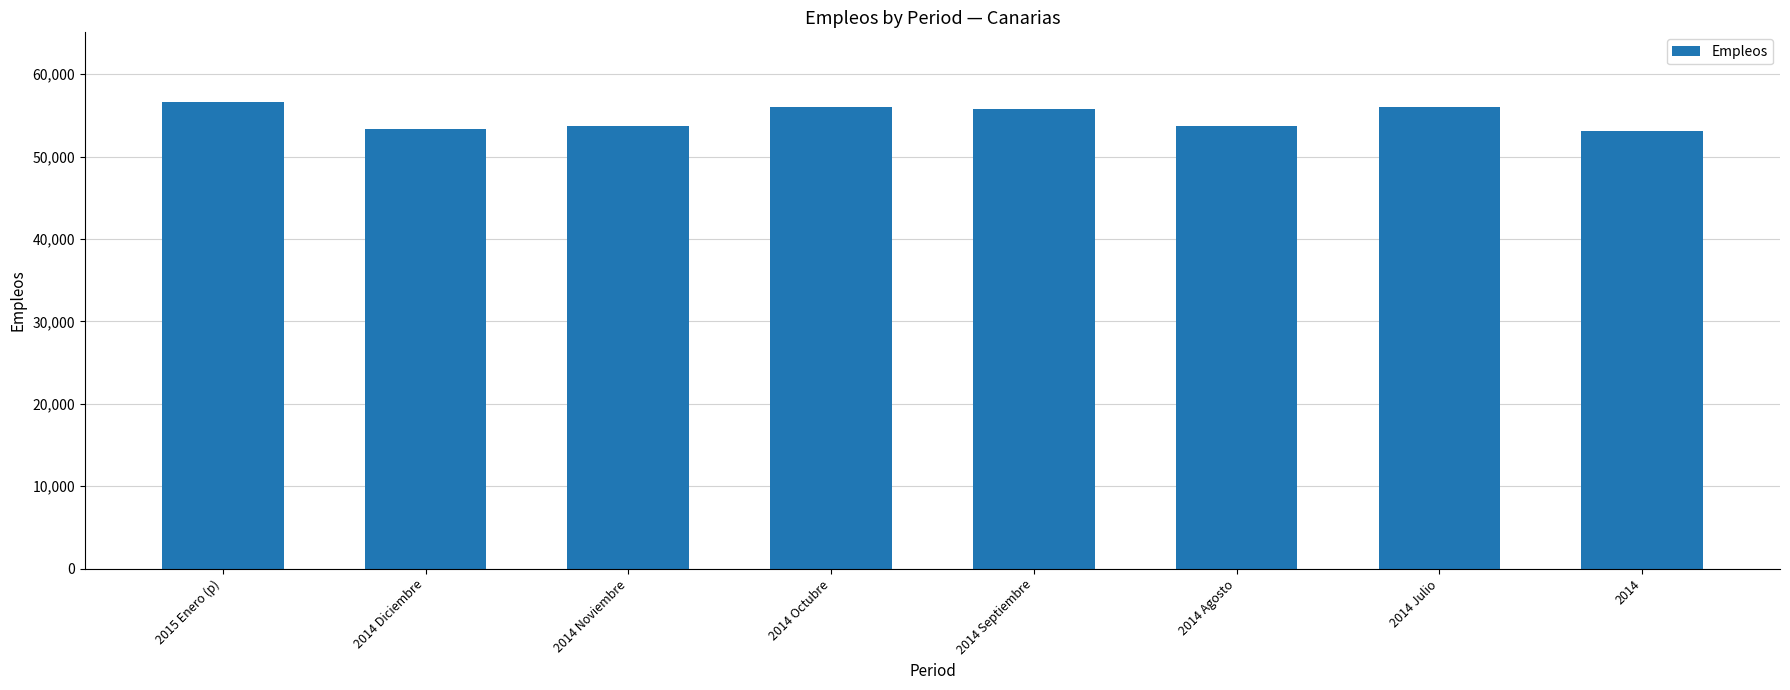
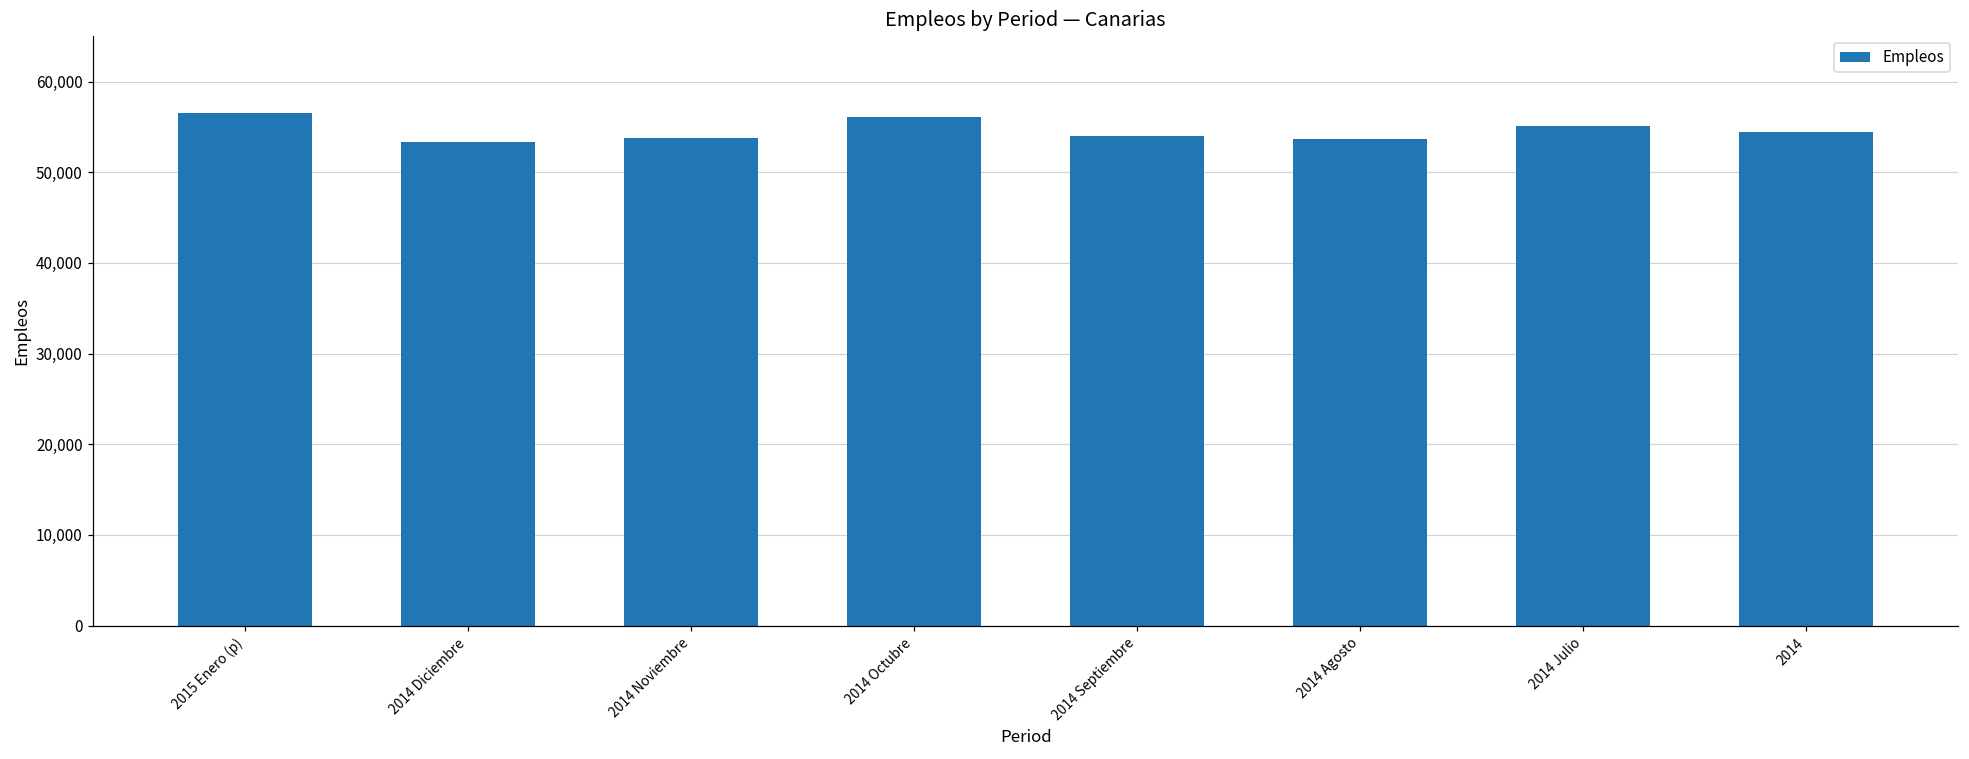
  {
    "2015 Enero (p)": "57,000",
    "2014 Diciembre": "53,000",
    "2014 Noviembre": "54,000",
    "2014 Octubre": "56,000",
-   "2014 Septiembre": "56,000",
+   "2014 Septiembre": "54,000",
    "2014 Agosto": "54,000",
-   "2014 Julio": "56,000",
-   "2014": "53,000"
+   "2014 Julio": "55,000",
+   "2014": "54,000"
  }
